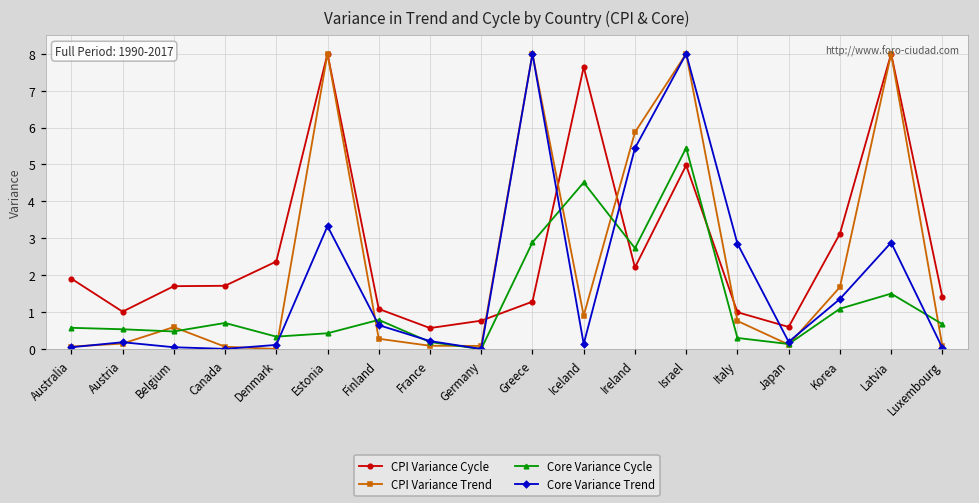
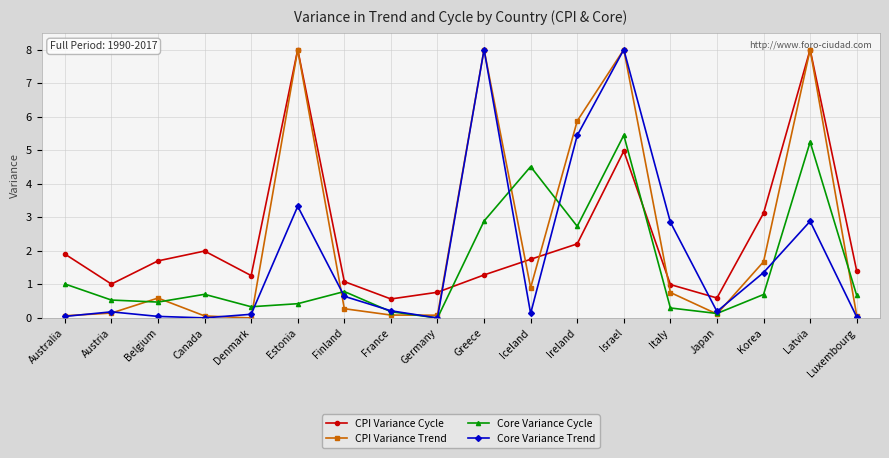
  {
    "CPI Variance Cycle": {
      "Australia": 1.9,
      "Austria": 1.0,
      "Belgium": 1.7,
-     "Canada": 1.7,
-     "Denmark": 2.4,
+     "Canada": 2.0,
+     "Denmark": 1.3,
      "Finland": 1.1,
      "France": 0.6,
      "Germany": 0.8,
      "Greece": 1.3,
-     "Iceland": 7.6,
+     "Iceland": 1.7,
      "Ireland": 2.2,
      "Israel": 5.0,
      "Italy": 1.0,
      "Japan": 0.6,
      "Korea": 3.1,
      "Luxembourg": 1.4
    },
    "CPI Variance Trend": {
      "Belgium": 0.6,
      "Denmark": 0.0,
      "Finland": 0.3,
      "France": 0.1,
      "Germany": 0.1,
      "Iceland": 0.9,
      "Ireland": 5.9,
      "Italy": 0.8,
      "Korea": 1.7
    },
    "Core Variance Cycle": {
-     "Australia": 0.6,
+     "Australia": 1.0,
      "Austria": 0.5,
      "Belgium": 0.5,
      "Canada": 0.7,
      "Denmark": 0.3,
      "Estonia": 0.4,
      "Finland": 0.8,
      "Greece": 2.9,
      "Iceland": 4.5,
      "Ireland": 2.7,
      "Israel": 5.4,
      "Italy": 0.3,
-     "Korea": 1.1,
-     "Latvia": 1.5,
+     "Korea": 0.7,
+     "Latvia": 5.2,
      "Luxembourg": 0.7
    },
    "Core Variance Trend": {
      "Belgium": 0.0,
      "Denmark": 0.1,
      "Estonia": 3.3,
      "Finland": 0.6,
      "Iceland": 0.1,
      "Ireland": 5.4,
      "Italy": 2.9,
      "Korea": 1.4,
      "Latvia": 2.9
    }
  }
